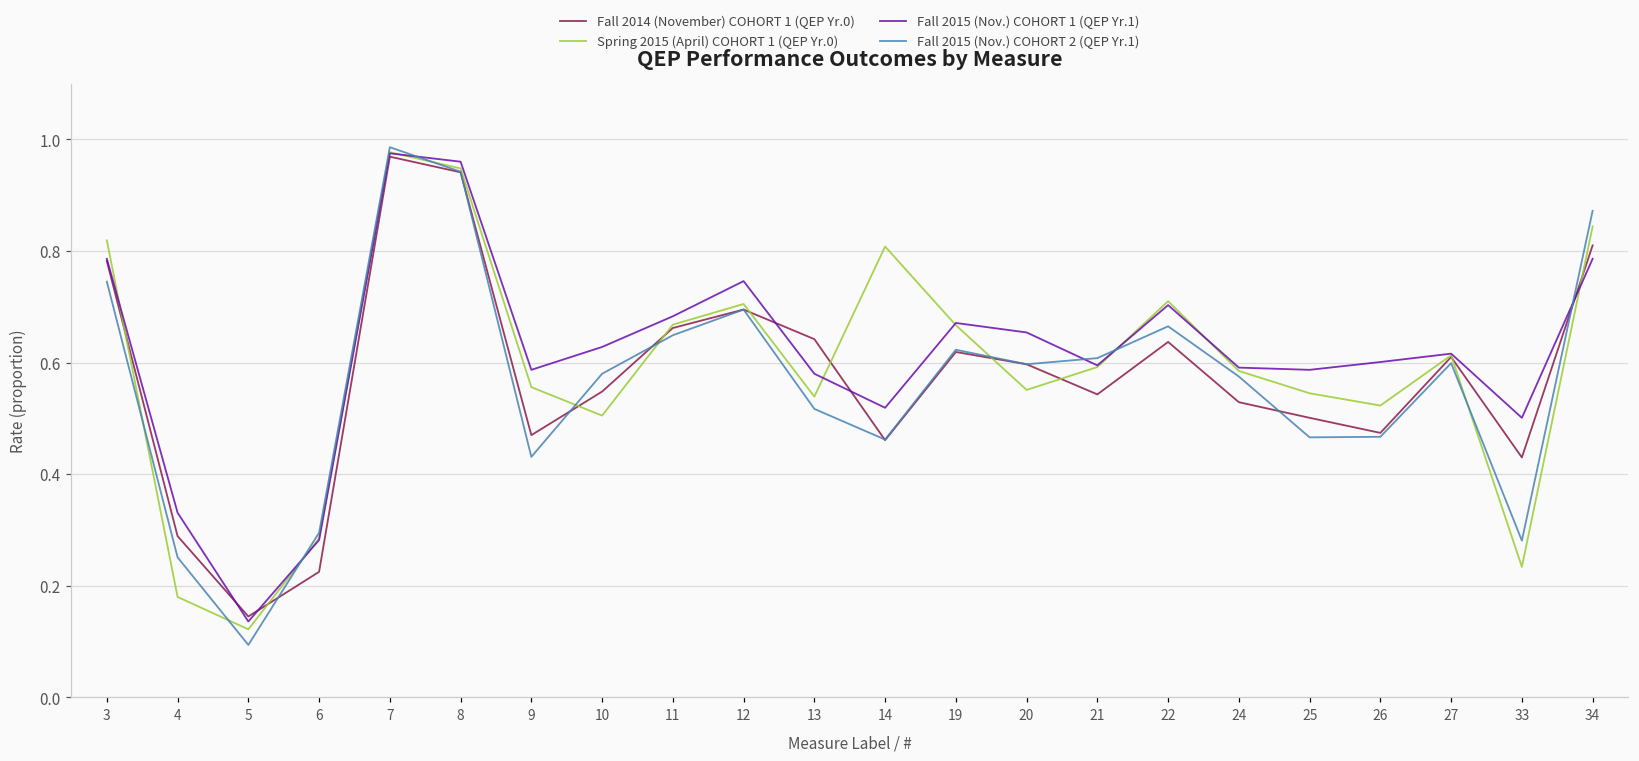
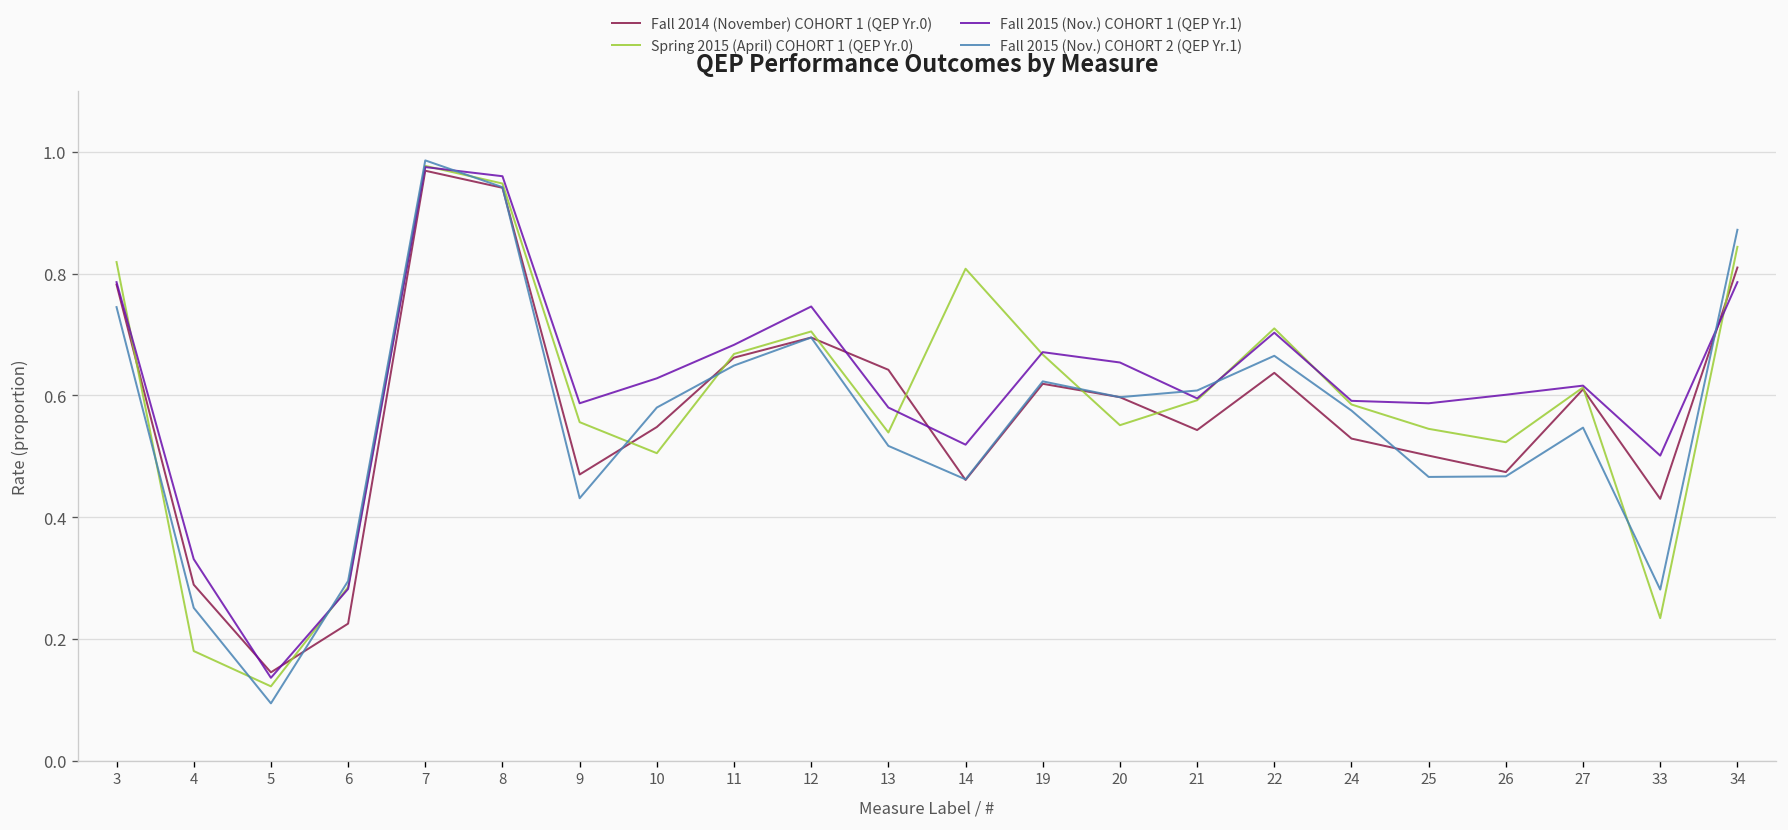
  {
    "Fall 2014 (November) COHORT 1 (QEP Yr.0)": {
      "4": 0.29,
      "5": 0.15,
      "6": 0.23,
      "7": 0.97,
      "9": 0.47,
      "10": 0.55,
      "11": 0.66,
      "13": 0.64,
      "21": 0.54,
      "22": 0.64,
      "24": 0.53,
      "25": 0.50,
      "26": 0.47,
      "33": 0.43,
      "34": 0.81
    },
    "Spring 2015 (April) COHORT 1 (QEP Yr.0)": {
      "3": 0.82,
      "4": 0.18,
      "5": 0.12,
      "8": 0.95,
      "9": 0.56,
      "10": 0.51,
      "11": 0.67,
      "12": 0.71,
      "13": 0.54,
      "14": 0.81,
      "20": 0.55,
      "22": 0.71,
      "24": 0.59,
      "25": 0.55,
      "26": 0.52,
      "33": 0.23,
      "34": 0.84
    },
    "Fall 2015 (Nov.) COHORT 1 (QEP Yr.1)": {
      "4": 0.33,
      "5": 0.14,
      "8": 0.96,
      "9": 0.59,
      "10": 0.63,
      "11": 0.68,
      "12": 0.75,
      "13": 0.58,
      "14": 0.52,
      "20": 0.65,
      "22": 0.70,
      "24": 0.59,
      "25": 0.59,
      "26": 0.60,
      "33": 0.50,
      "34": 0.79
    },
    "Fall 2015 (Nov.) COHORT 2 (QEP Yr.1)": {
      "3": 0.75,
      "4": 0.25,
      "5": 0.09,
      "6": 0.30,
      "7": 0.99,
      "9": 0.43,
      "10": 0.58,
      "11": 0.65,
      "13": 0.52,
      "21": 0.61,
      "22": 0.67,
      "24": 0.58,
      "25": 0.47,
      "26": 0.47,
-     "27": 0.60,
+     "27": 0.55,
      "33": 0.28,
      "34": 0.87
    }
  }
